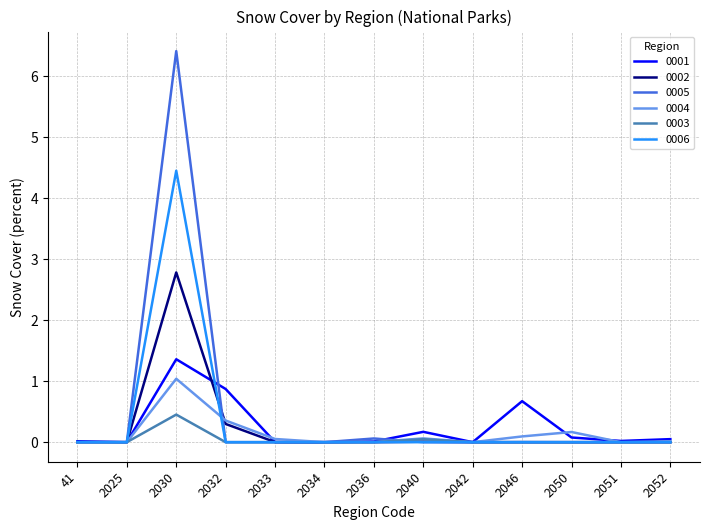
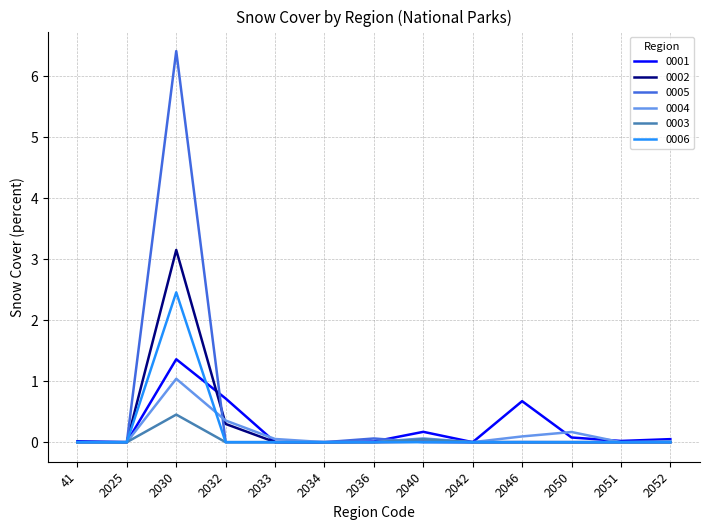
  {
    "0001": {
      "2030": 1.4,
-     "2032": 0.9,
+     "2032": 0.7,
      "2040": 0.2,
      "2046": 0.7,
      "2050": 0.1
    },
    "0002": {
-     "2030": 2.8,
+     "2030": 3.2,
      "2032": 0.3
    },
    "0006": {
-     "2030": 4.5
+     "2030": 2.5
    }
  }
